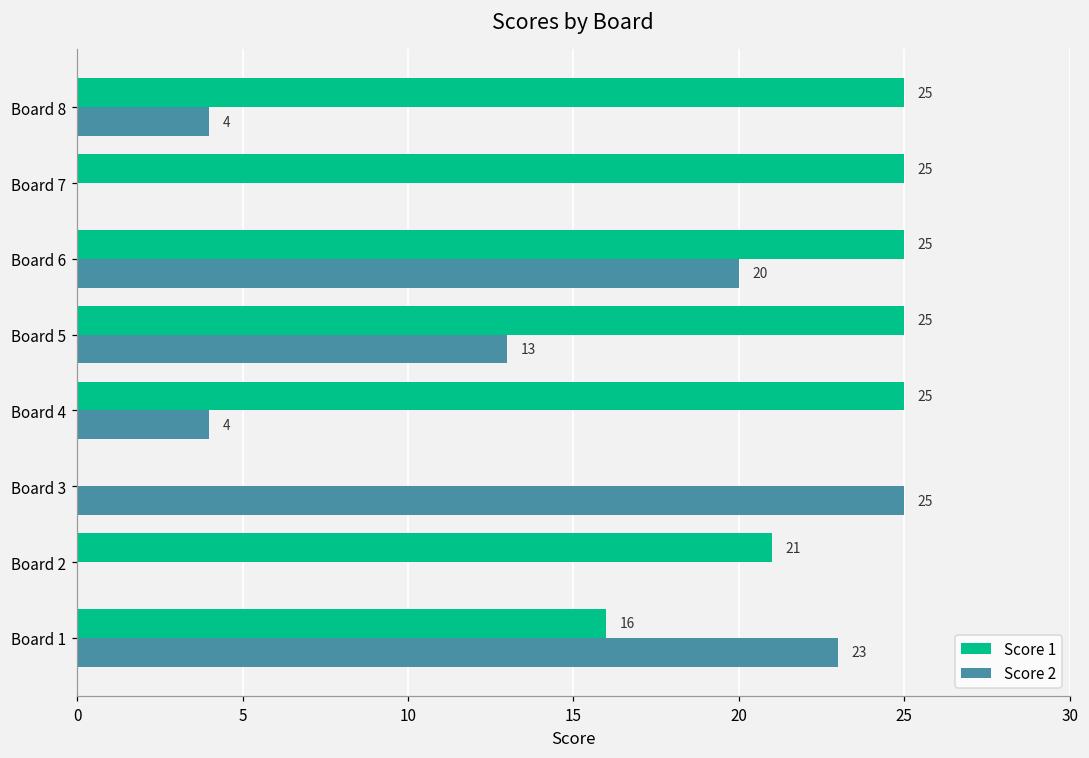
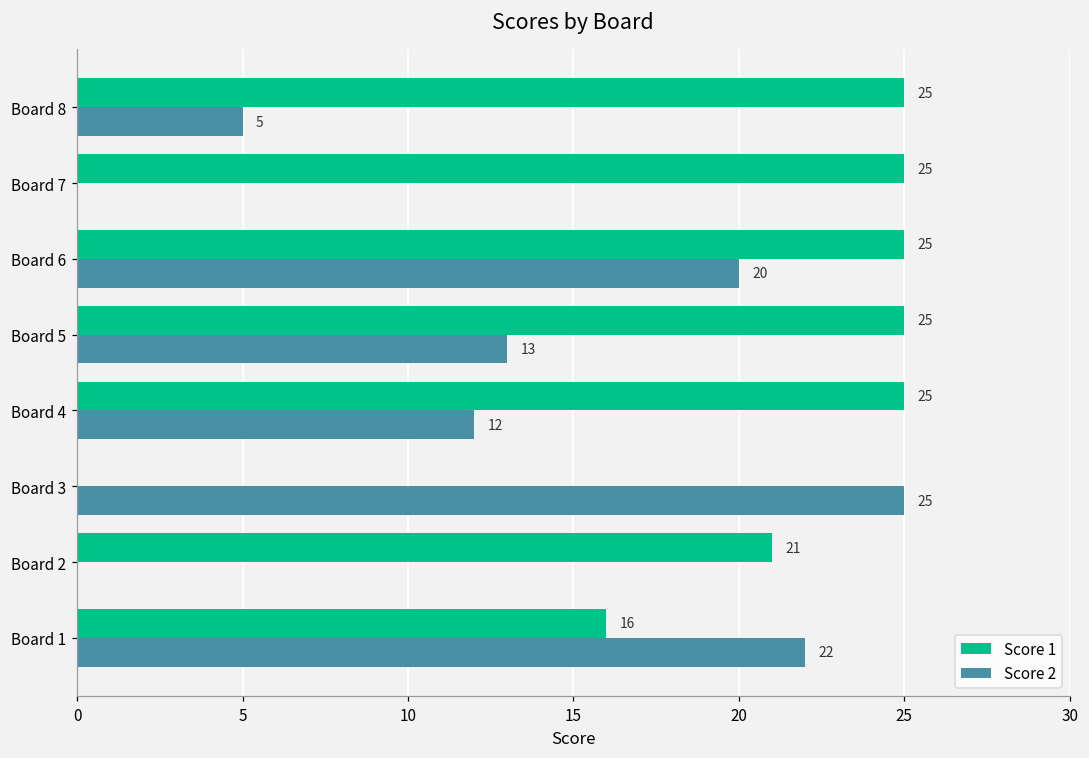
  {
    "Score 1": {
      "Board 8": 25,
      "Board 7": 25,
      "Board 6": 25,
      "Board 5": 25,
      "Board 4": 25,
      "Board 2": 21,
      "Board 1": 16
    },
    "Score 2": {
-     "Board 8": 4,
+     "Board 8": 5,
      "Board 6": 20,
      "Board 5": 13,
-     "Board 4": 4,
+     "Board 4": 12,
      "Board 3": 25,
-     "Board 1": 23
+     "Board 1": 22
    }
  }
